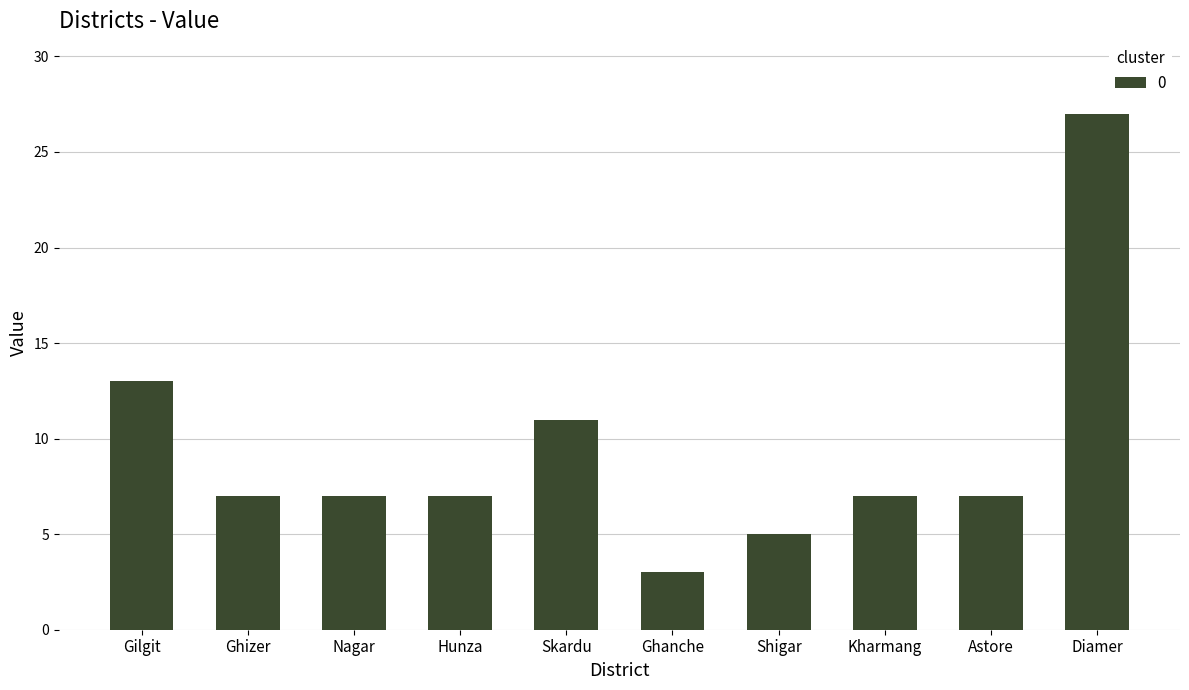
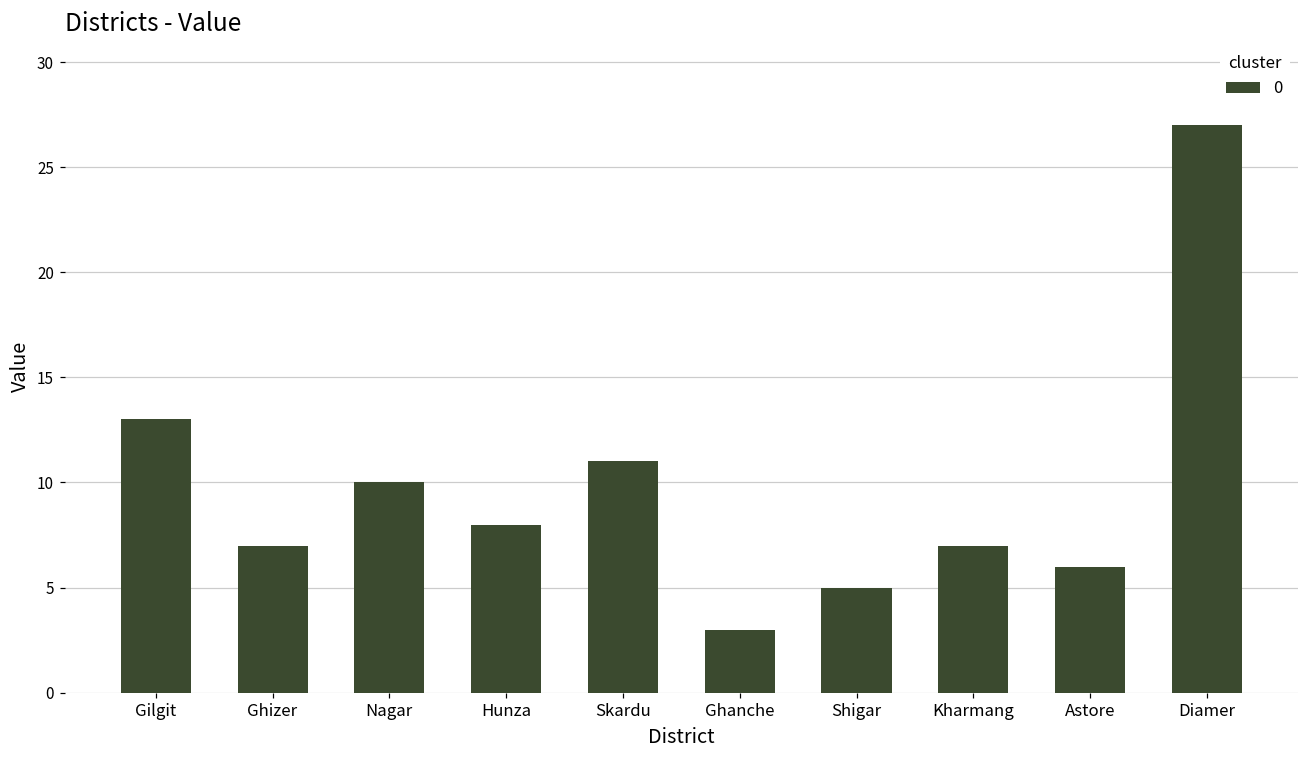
  {
    "Gilgit": 13,
    "Ghizer": 7,
-   "Nagar": 7,
-   "Hunza": 7,
+   "Nagar": 10,
+   "Hunza": 8,
    "Skardu": 11,
    "Ghanche": 3,
    "Shigar": 5,
    "Kharmang": 7,
-   "Astore": 7,
+   "Astore": 6,
    "Diamer": 27
  }
